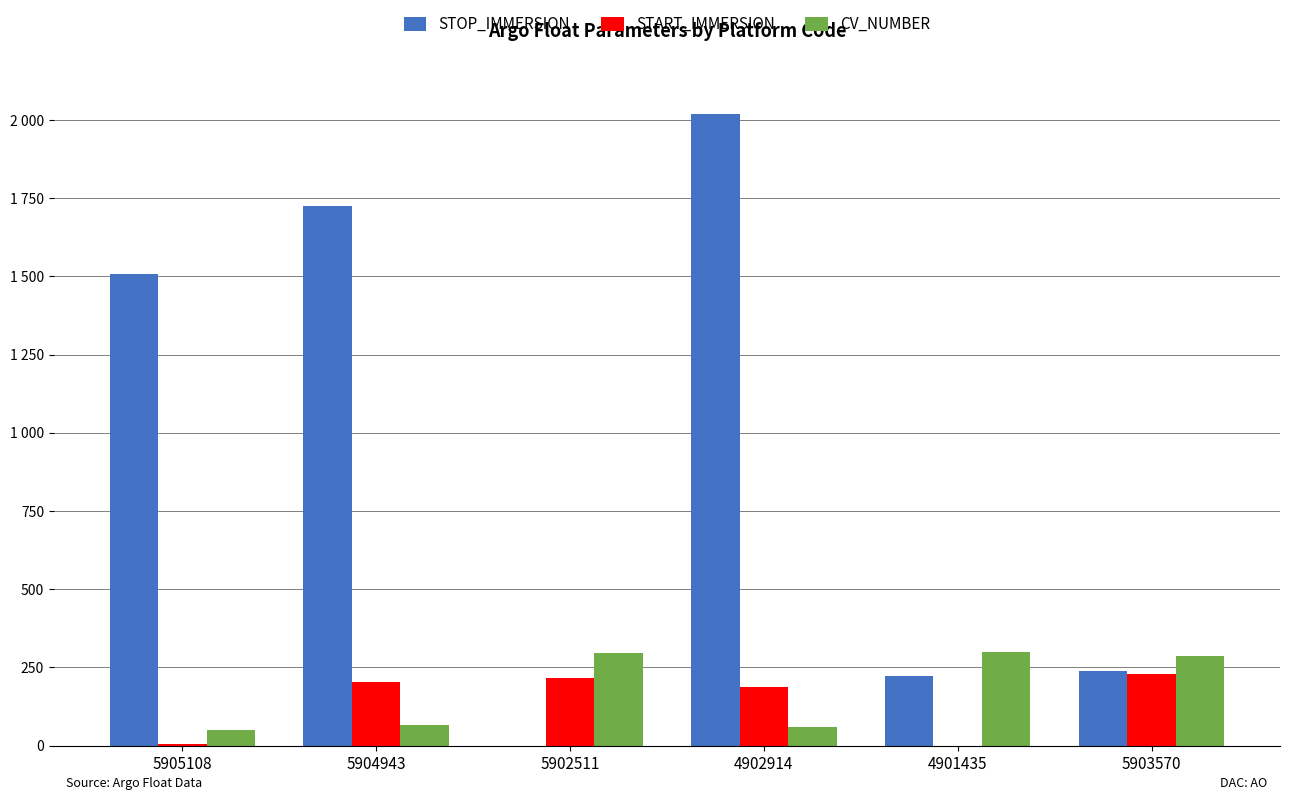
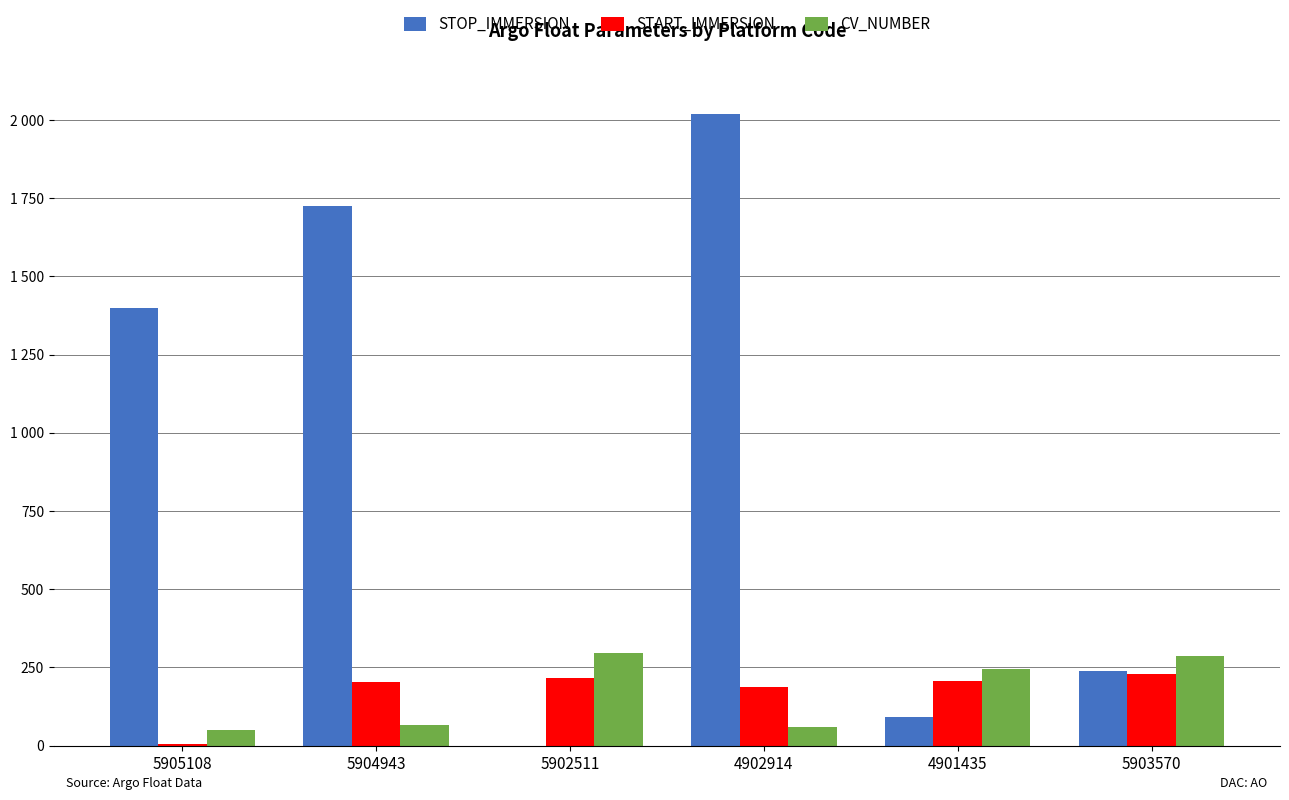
  {
    "STOP_IMMERSION": {
-     "5905108": 1510,
+     "5905108": 1400,
      "5904943": 1720,
      "4902914": 2020,
-     "4901435": 220,
+     "4901435": 90,
      "5903570": 240
    },
    "START_IMMERSION": {
      "5904943": 200,
      "5902511": 220,
      "4902914": 190,
-     "4901435": 0,
+     "4901435": 210,
      "5903570": 230
    },
    "CV_NUMBER": {
      "5905108": 50,
      "5904943": 70,
      "5902511": 300,
      "4902914": 60,
-     "4901435": 300,
+     "4901435": 250,
      "5903570": 290
    }
  }
